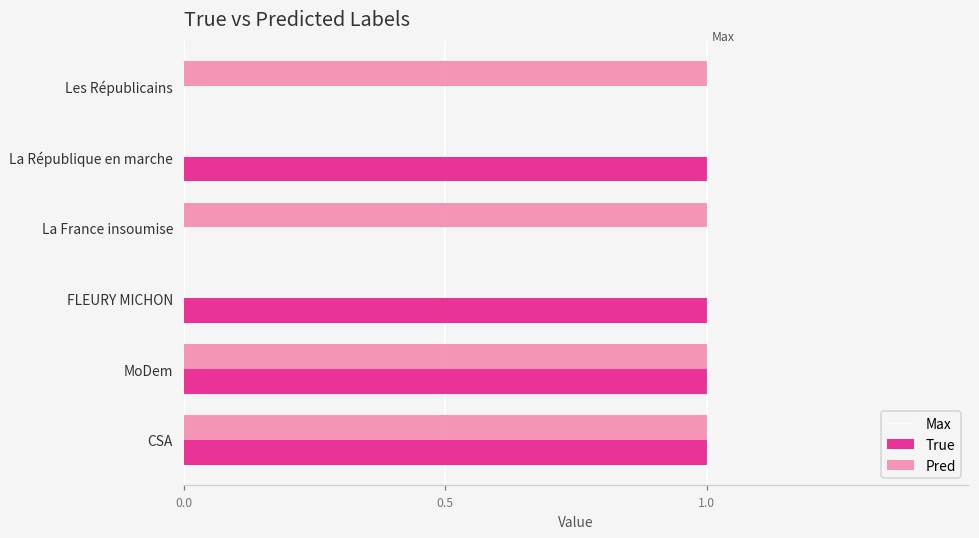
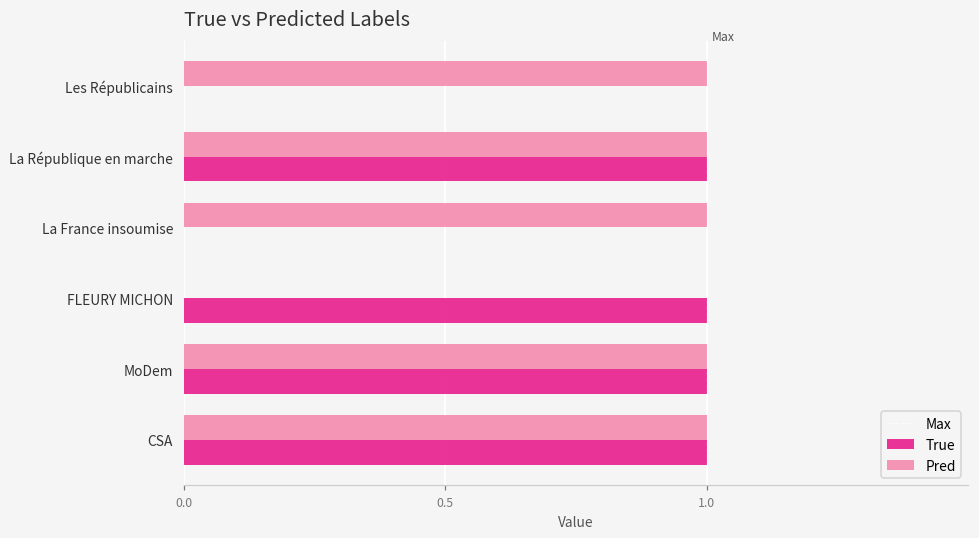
  {
    "True": {
      "Les Républicains": 0,
      "La République en marche": 1,
      "La France insoumise": 0,
      "FLEURY MICHON": 1,
      "MoDem": 1,
      "CSA": 1
    },
    "Pred": {
      "Les Républicains": 1,
-     "La République en marche": 0,
+     "La République en marche": 1,
      "La France insoumise": 1,
      "FLEURY MICHON": 0,
      "MoDem": 1,
      "CSA": 1
    }
  }
